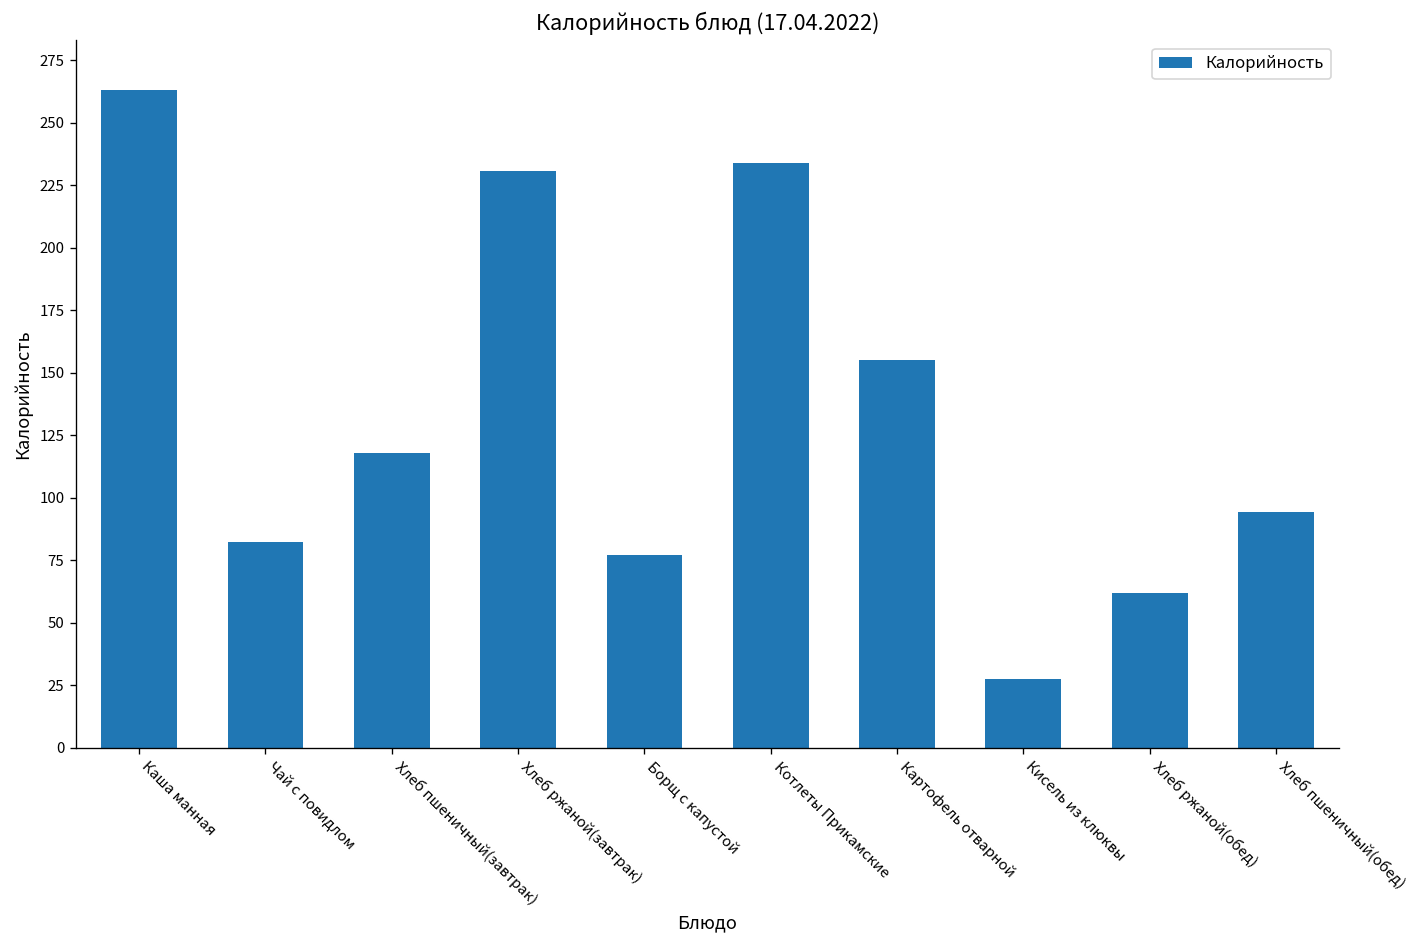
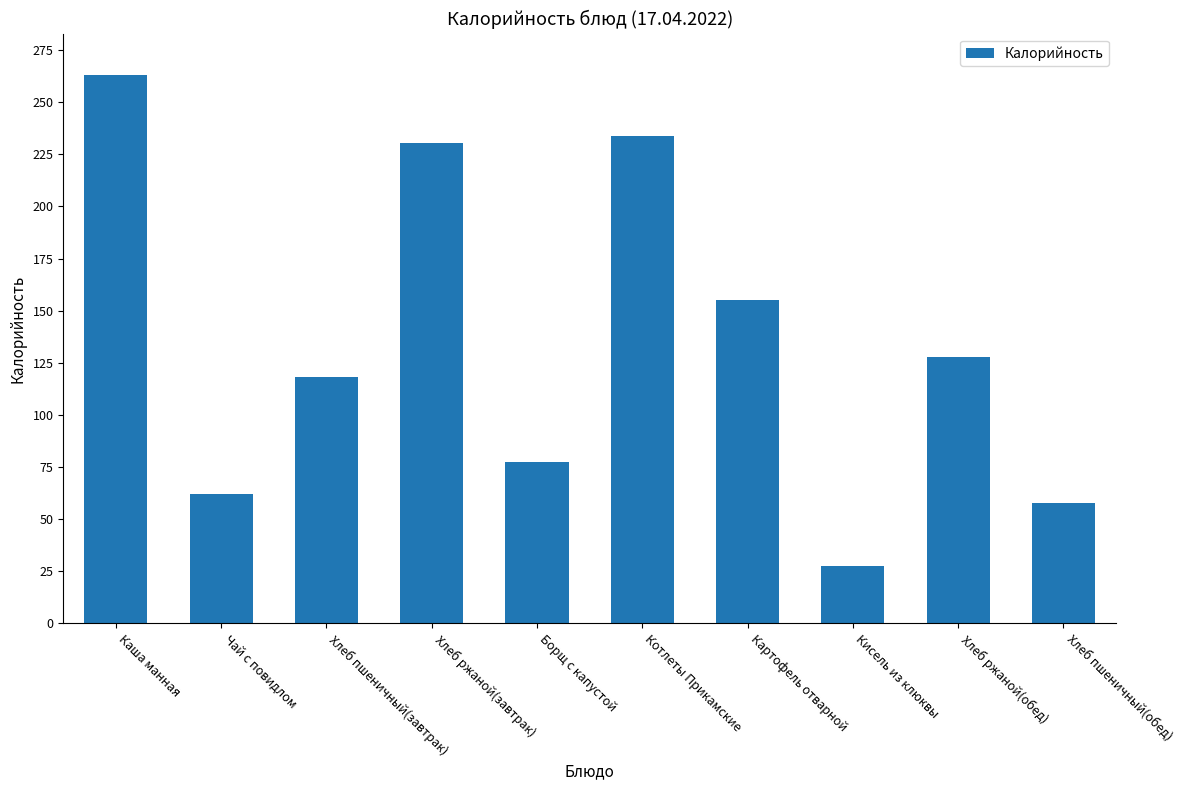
  {
    "Каша манная": 263,
-   "Чай с повидлом": 83,
+   "Чай с повидлом": 62,
    "Хлеб пшеничный(завтрак)": 118,
    "Хлеб ржаной(завтрак)": 231,
    "Борщ с капустой": 77,
    "Котлеты Прикамские": 234,
    "Картофель отварной": 155,
    "Кисель из клюквы": 27,
-   "Хлеб ржаной(обед)": 62,
-   "Хлеб пшеничный(обед)": 94
+   "Хлеб ржаной(обед)": 128,
+   "Хлеб пшеничный(обед)": 58
  }
